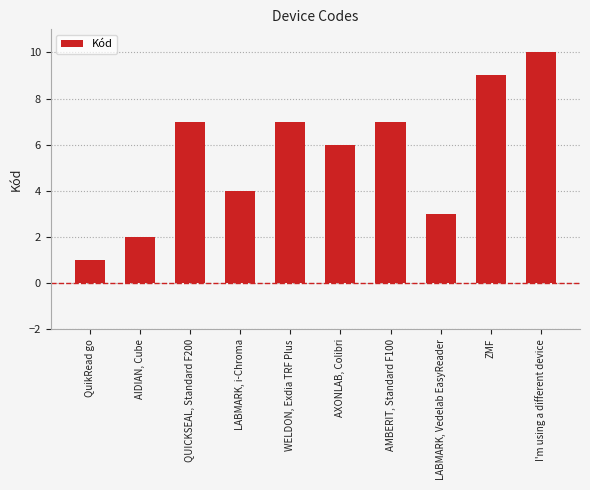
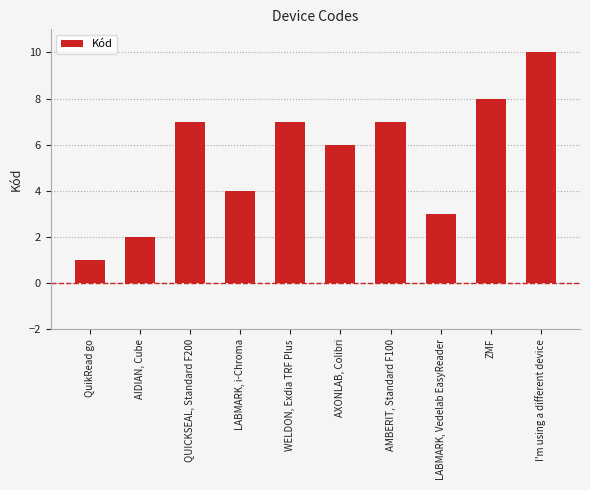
  {
    "QuikRead go": 1,
    "AIDIAN, Cube": 2,
    "QUICKSEAL, Standard F200": 7,
    "LABMARK, i-Chroma": 4,
    "WELDON, Exdia TRF Plus": 7,
    "AXONLAB, Colibri": 6,
    "AMBERIT, Standard F100": 7,
    "LABMARK, Vedelab EasyReader": 3,
-   "ZMF": 9,
+   "ZMF": 8,
    "I'm using a different device": 10
  }
